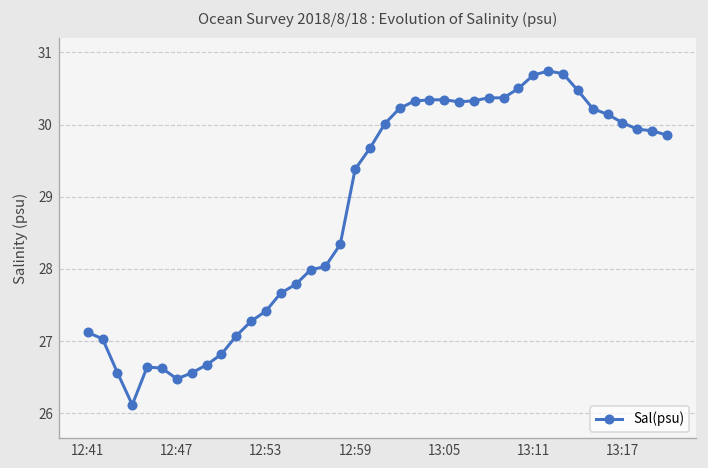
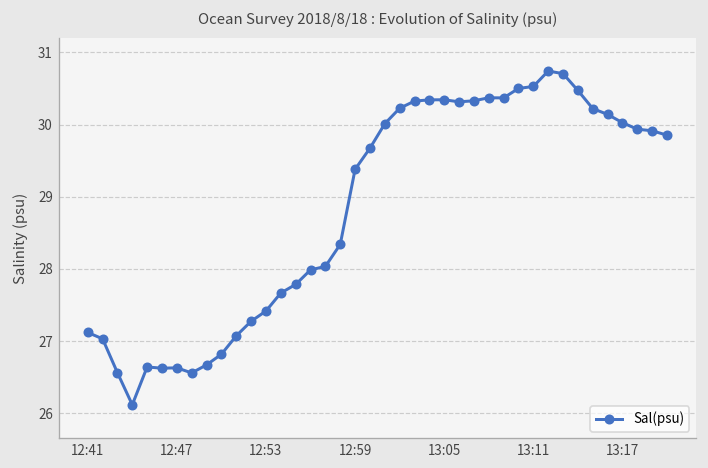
  {
    "12:41": 27.1,
-   "12:47": 26.5,
+   "12:47": 26.6,
    "12:53": 27.4,
    "12:59": 29.4,
    "13:05": 30.3,
-   "13:11": 30.7,
+   "13:11": 30.5,
    "13:17": 30.0
  }
